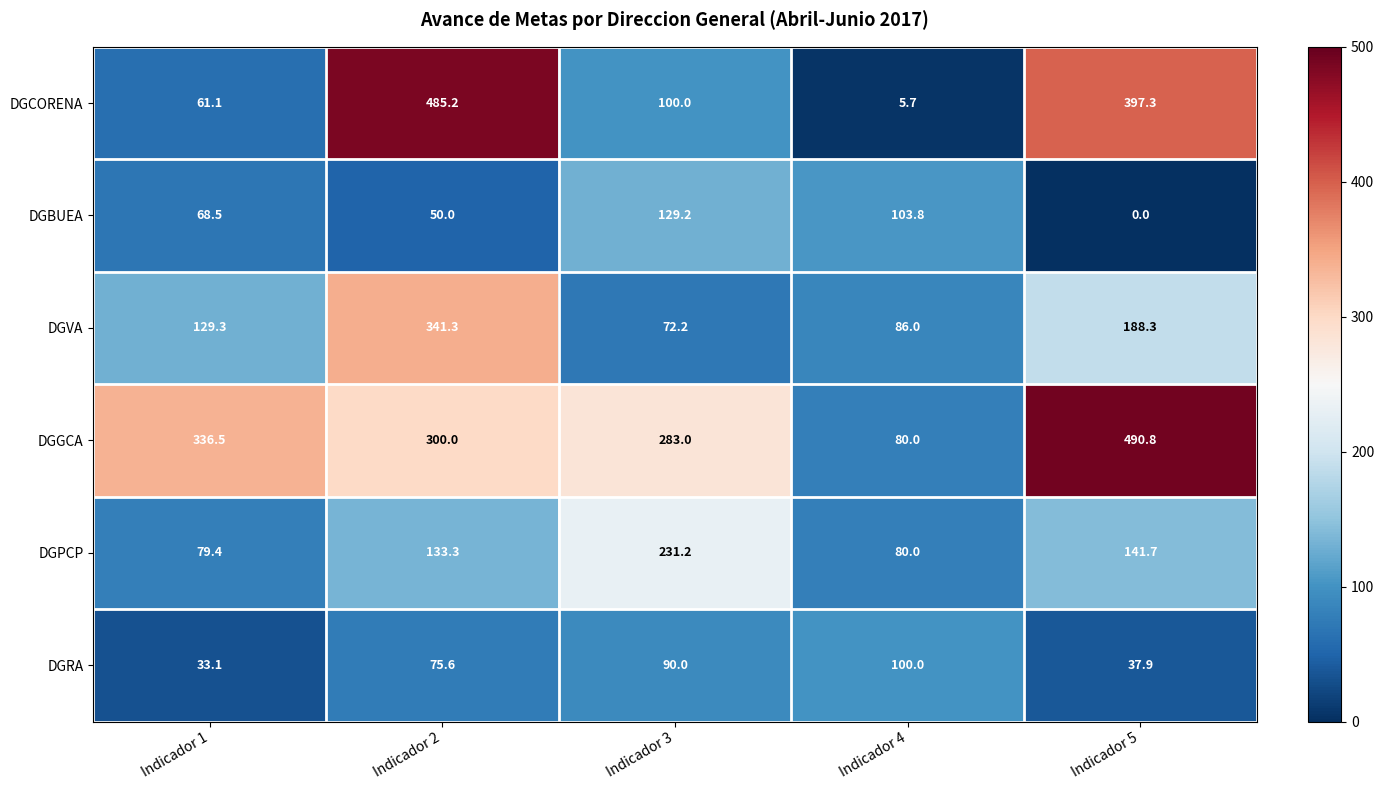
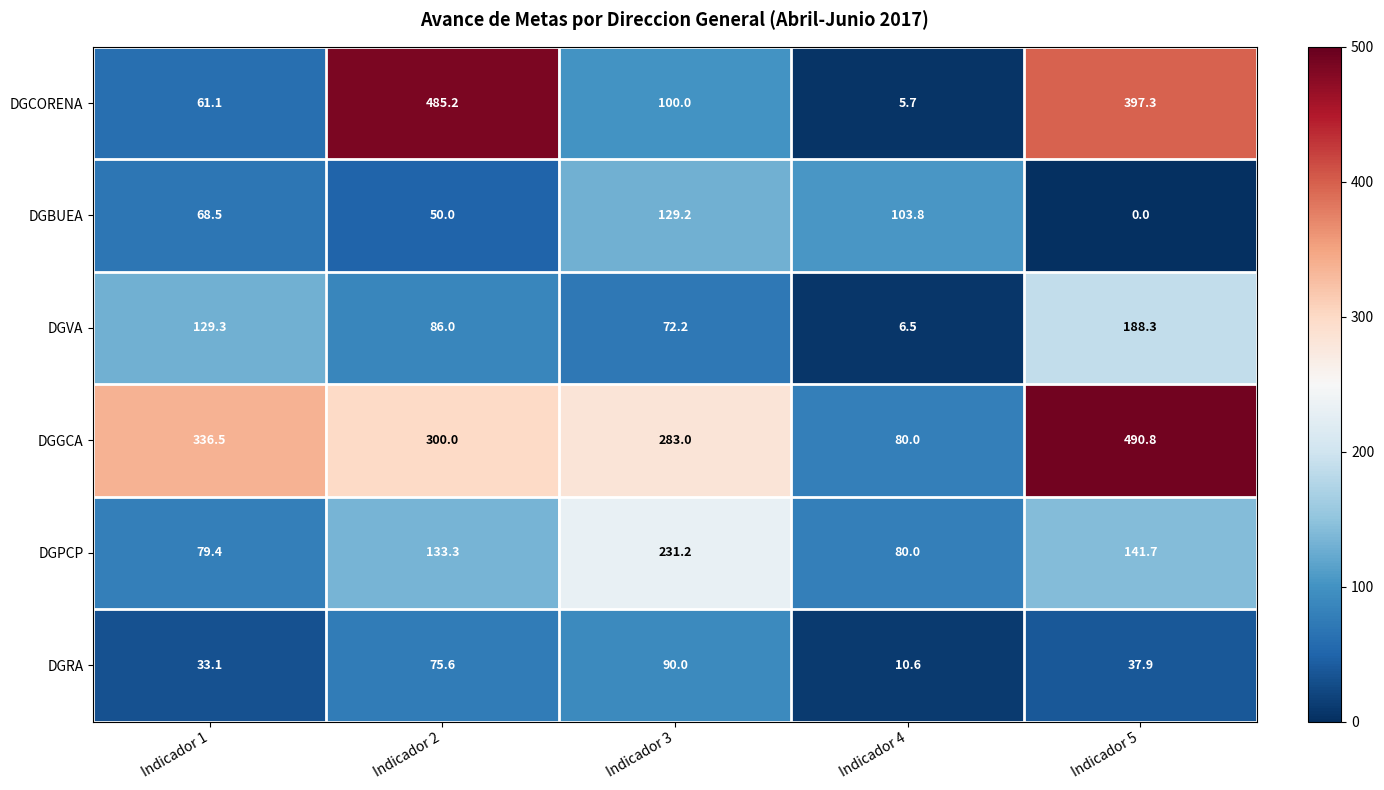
  {
    "DGCORENA": {
      "Indicador 1": 61.1,
      "Indicador 2": 485.2,
      "Indicador 3": 100.0,
      "Indicador 4": 5.7,
      "Indicador 5": 397.3
    },
    "DGBUEA": {
      "Indicador 1": 68.5,
      "Indicador 2": 50.0,
      "Indicador 3": 129.2,
      "Indicador 4": 103.8,
      "Indicador 5": 0.0
    },
    "DGVA": {
      "Indicador 1": 129.3,
-     "Indicador 2": 341.3,
+     "Indicador 2": 86.0,
      "Indicador 3": 72.2,
-     "Indicador 4": 86.0,
+     "Indicador 4": 6.5,
      "Indicador 5": 188.3
    },
    "DGGCA": {
      "Indicador 1": 336.5,
      "Indicador 2": 300.0,
      "Indicador 3": 283.0,
      "Indicador 4": 80.0,
      "Indicador 5": 490.8
    },
    "DGPCP": {
      "Indicador 1": 79.4,
      "Indicador 2": 133.3,
      "Indicador 3": 231.2,
      "Indicador 4": 80.0,
      "Indicador 5": 141.7
    },
    "DGRA": {
      "Indicador 1": 33.1,
      "Indicador 2": 75.6,
      "Indicador 3": 90.0,
-     "Indicador 4": 100.0,
+     "Indicador 4": 10.6,
      "Indicador 5": 37.9
    }
  }
